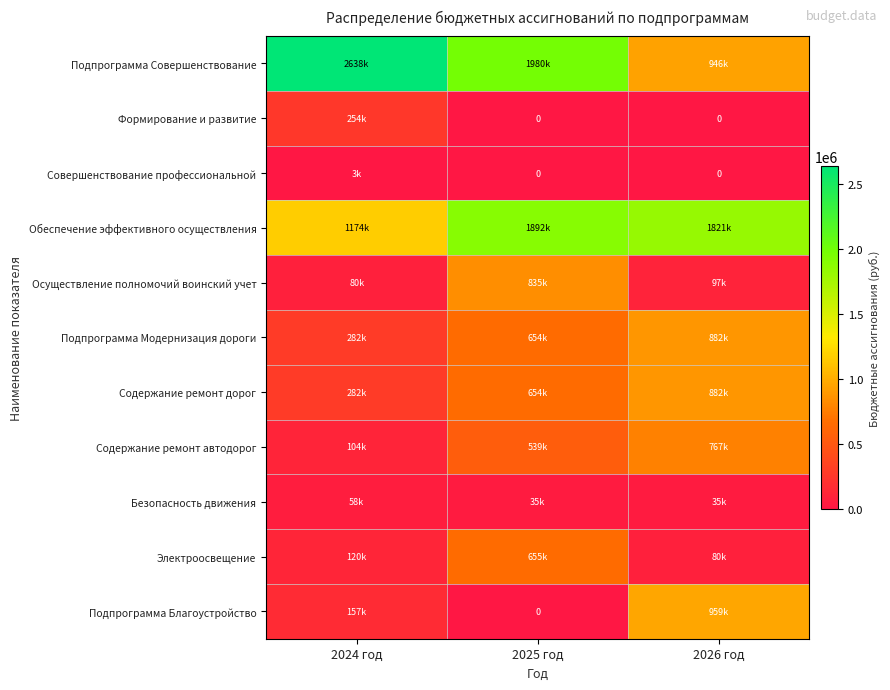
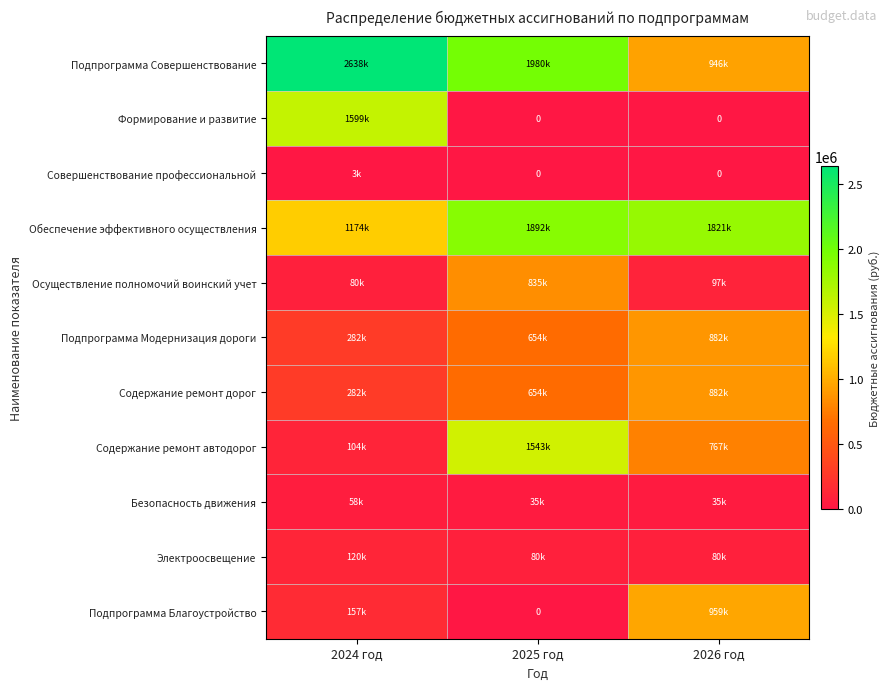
  {
    "Подпрограмма Совершенствование": {
      "2024 год": "2638k",
      "2025 год": "1980k",
      "2026 год": "946k"
    },
    "Формирование и развитие": {
-     "2024 год": "254k",
+     "2024 год": "1599k",
      "2025 год": "0",
      "2026 год": "0"
    },
    "Совершенствование профессиональной": {
      "2024 год": "3k",
      "2025 год": "0",
      "2026 год": "0"
    },
    "Обеспечение эффективного осуществления": {
      "2024 год": "1174k",
      "2025 год": "1892k",
      "2026 год": "1821k"
    },
    "Осуществление полномочий воинский учет": {
      "2024 год": "80k",
      "2025 год": "835k",
      "2026 год": "97k"
    },
    "Подпрограмма Модернизация дороги": {
      "2024 год": "282k",
      "2025 год": "654k",
      "2026 год": "882k"
    },
    "Содержание ремонт дорог": {
      "2024 год": "282k",
      "2025 год": "654k",
      "2026 год": "882k"
    },
    "Содержание ремонт автодорог": {
      "2024 год": "104k",
-     "2025 год": "539k",
+     "2025 год": "1543k",
      "2026 год": "767k"
    },
    "Безопасность движения": {
      "2024 год": "58k",
      "2025 год": "35k",
      "2026 год": "35k"
    },
    "Электроосвещение": {
      "2024 год": "120k",
-     "2025 год": "655k",
+     "2025 год": "80k",
      "2026 год": "80k"
    },
    "Подпрограмма Благоустройство": {
      "2024 год": "157k",
      "2025 год": "0",
      "2026 год": "959k"
    }
  }
